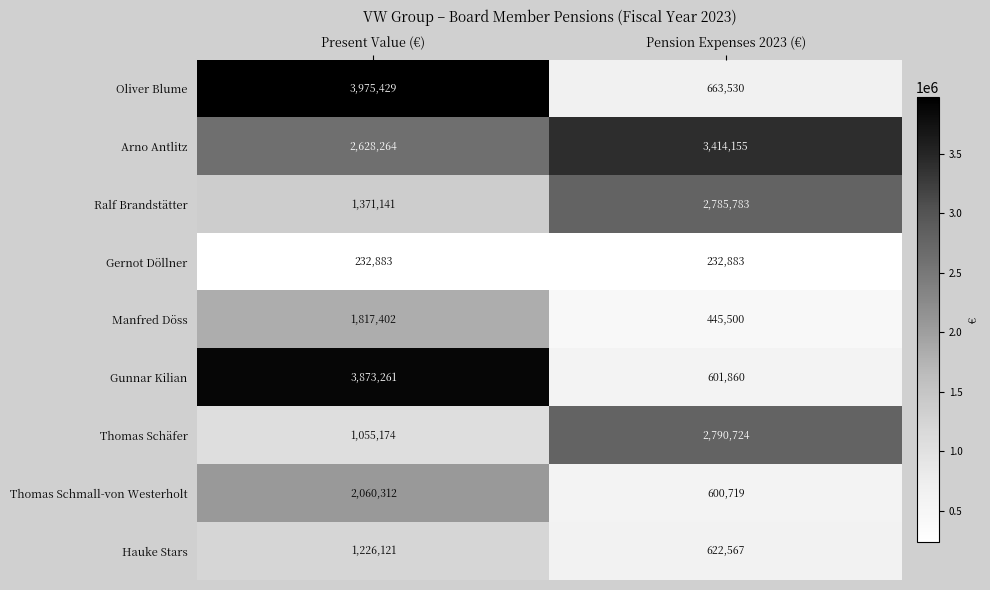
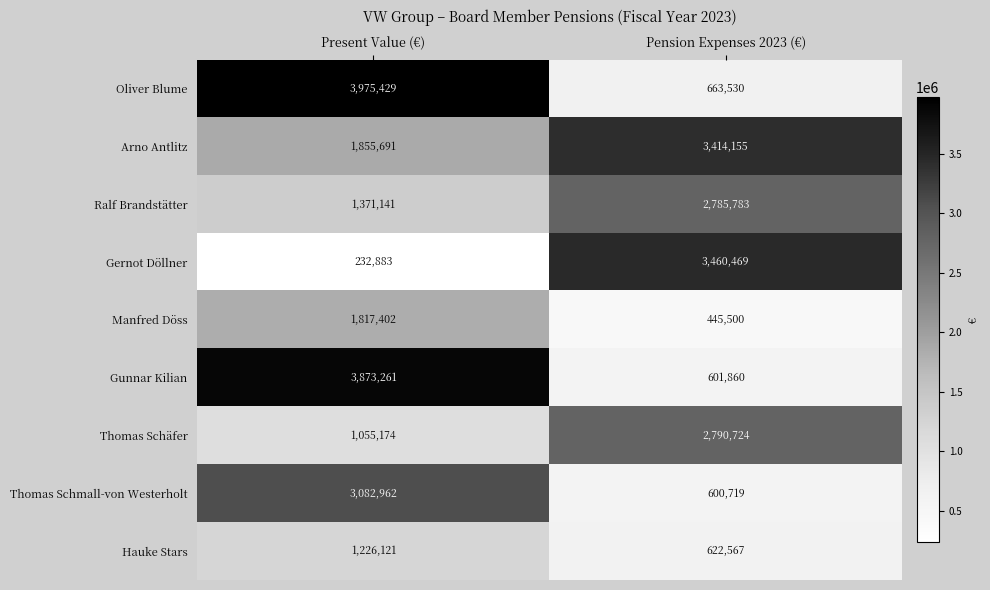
  {
    "Oliver Blume": {
      "Present Value (€)": "3,975,429",
      "Pension Expenses 2023 (€)": "663,530"
    },
    "Arno Antlitz": {
-     "Present Value (€)": "2,628,264",
+     "Present Value (€)": "1,855,691",
      "Pension Expenses 2023 (€)": "3,414,155"
    },
    "Ralf Brandstätter": {
      "Present Value (€)": "1,371,141",
      "Pension Expenses 2023 (€)": "2,785,783"
    },
    "Gernot Döllner": {
      "Present Value (€)": "232,883",
-     "Pension Expenses 2023 (€)": "232,883"
+     "Pension Expenses 2023 (€)": "3,460,469"
    },
    "Manfred Döss": {
      "Present Value (€)": "1,817,402",
      "Pension Expenses 2023 (€)": "445,500"
    },
    "Gunnar Kilian": {
      "Present Value (€)": "3,873,261",
      "Pension Expenses 2023 (€)": "601,860"
    },
    "Thomas Schäfer": {
      "Present Value (€)": "1,055,174",
      "Pension Expenses 2023 (€)": "2,790,724"
    },
    "Thomas Schmall-von Westerholt": {
-     "Present Value (€)": "2,060,312",
+     "Present Value (€)": "3,082,962",
      "Pension Expenses 2023 (€)": "600,719"
    },
    "Hauke Stars": {
      "Present Value (€)": "1,226,121",
      "Pension Expenses 2023 (€)": "622,567"
    }
  }
